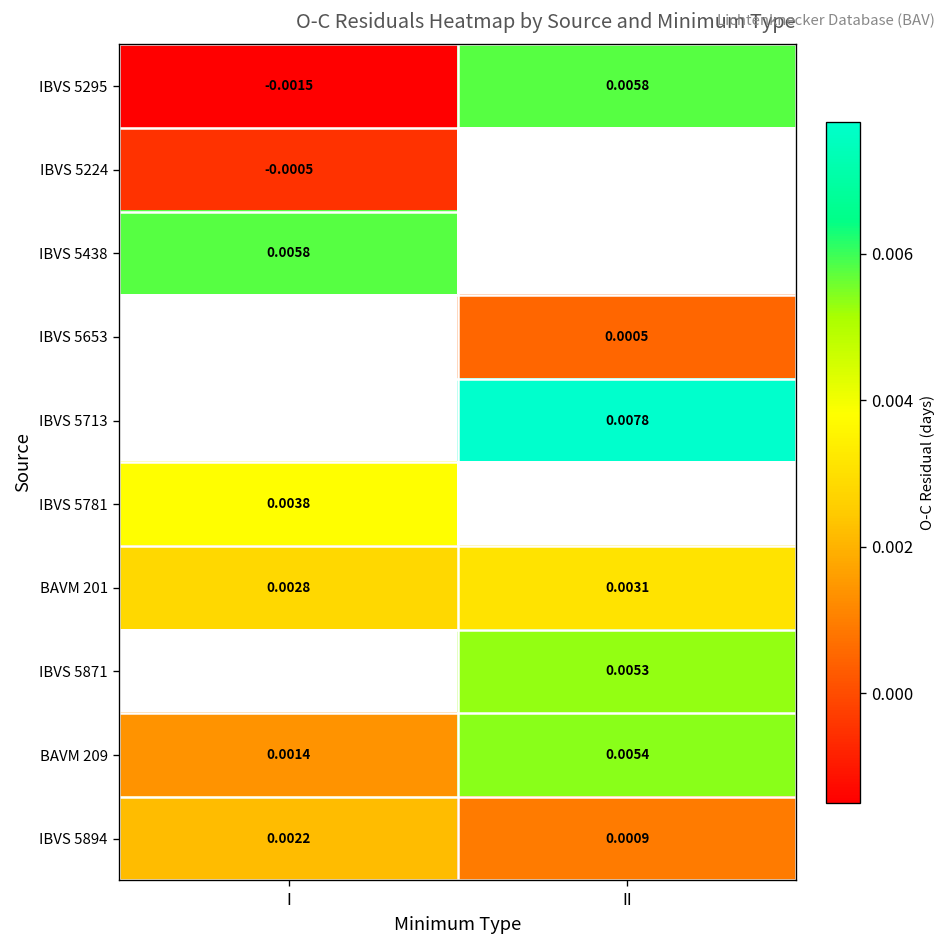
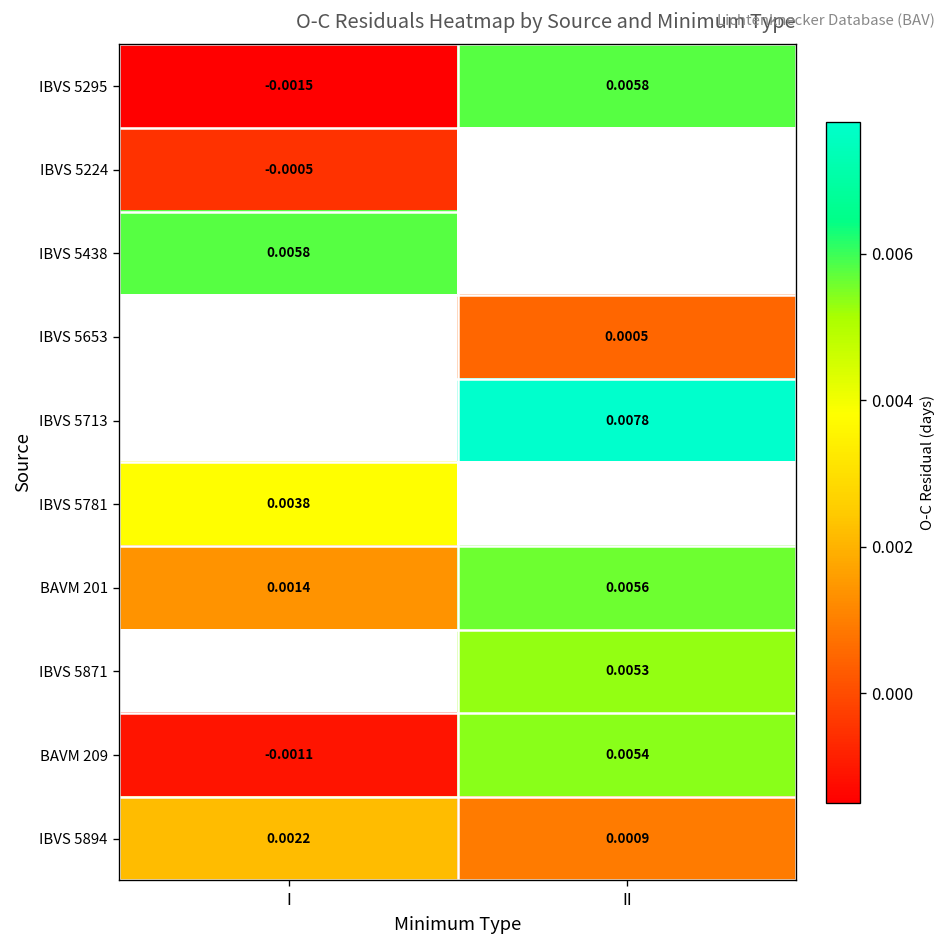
  {
    "IBVS 5295": {
      "I": -0.0015,
      "II": 0.0058
    },
    "IBVS 5224": {
      "I": -0.0005
    },
    "IBVS 5438": {
      "I": 0.0058
    },
    "IBVS 5653": {
      "II": 0.0005
    },
    "IBVS 5713": {
      "II": 0.0078
    },
    "IBVS 5781": {
      "I": 0.0038
    },
    "BAVM 201": {
-     "I": 0.0028,
-     "II": 0.0031
+     "I": 0.0014,
+     "II": 0.0056
    },
    "IBVS 5871": {
      "II": 0.0053
    },
    "BAVM 209": {
-     "I": 0.0014,
+     "I": -0.0011,
      "II": 0.0054
    },
    "IBVS 5894": {
      "I": 0.0022,
      "II": 0.0009
    }
  }
